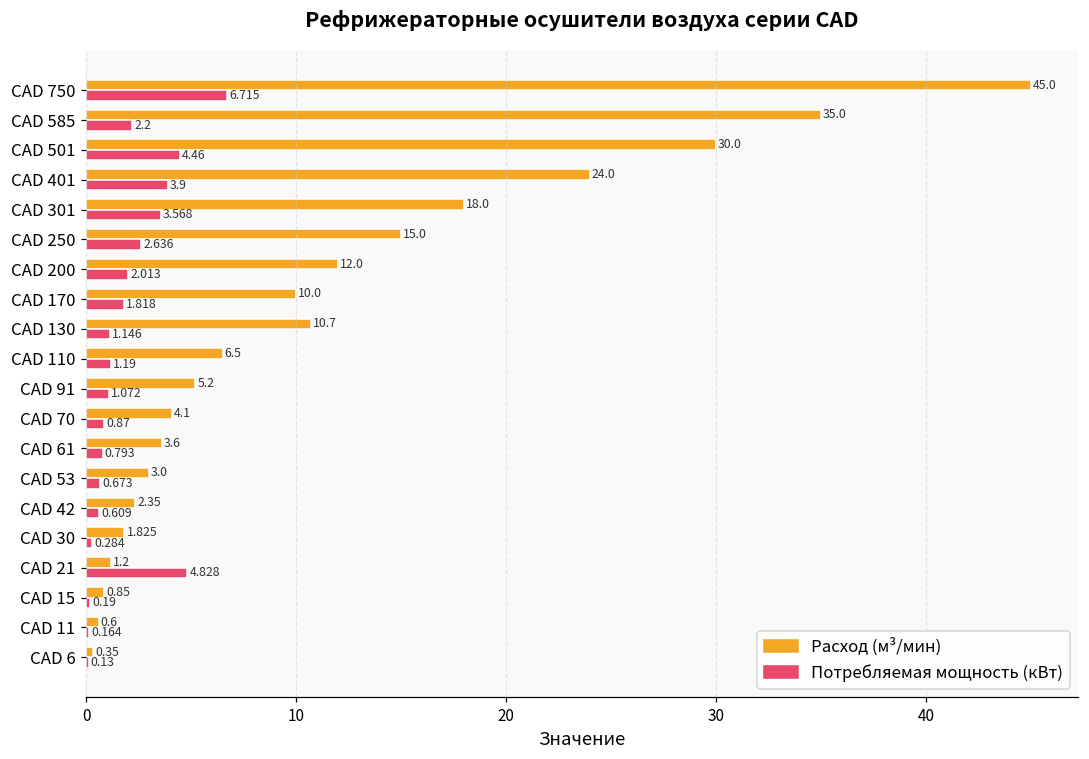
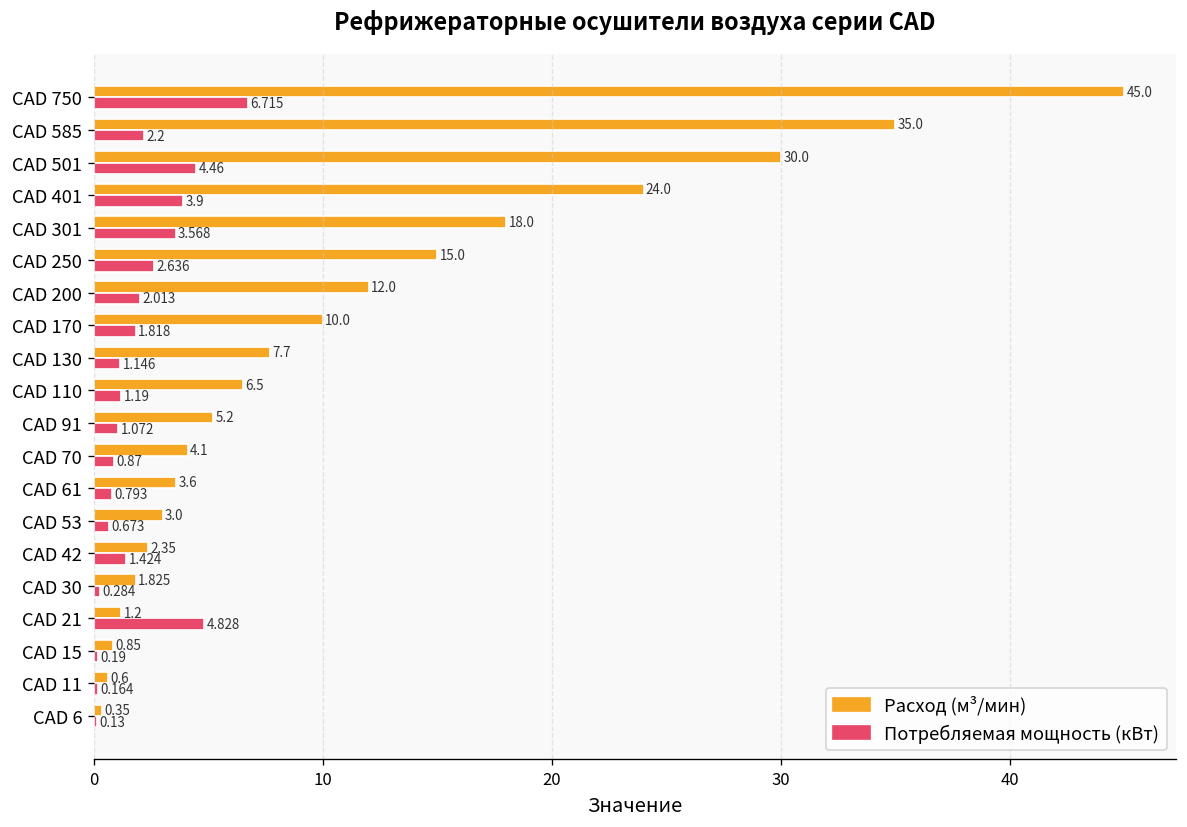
  {
    "Расход (м³/мин)": {
      "CAD 750": 45.0,
      "CAD 585": 35.0,
      "CAD 501": 30.0,
      "CAD 401": 24.0,
      "CAD 301": 18.0,
      "CAD 250": 15.0,
      "CAD 200": 12.0,
      "CAD 170": 10.0,
-     "CAD 130": 10.7,
+     "CAD 130": 7.7,
      "CAD 110": 6.5,
      "CAD 91": 5.2,
      "CAD 70": 4.1,
      "CAD 61": 3.6,
      "CAD 53": 3.0,
      "CAD 42": 2.35,
      "CAD 30": 1.825,
      "CAD 21": 1.2,
      "CAD 15": 0.85,
      "CAD 11": 0.6,
      "CAD 6": 0.35
    },
    "Потребляемая мощность (кВт)": {
      "CAD 750": 6.715,
      "CAD 585": 2.2,
      "CAD 501": 4.46,
      "CAD 401": 3.9,
      "CAD 301": 3.568,
      "CAD 250": 2.636,
      "CAD 200": 2.013,
      "CAD 170": 1.818,
      "CAD 130": 1.146,
      "CAD 110": 1.19,
      "CAD 91": 1.072,
      "CAD 70": 0.87,
      "CAD 61": 0.793,
      "CAD 53": 0.673,
-     "CAD 42": 0.609,
+     "CAD 42": 1.424,
      "CAD 30": 0.284,
      "CAD 21": 4.828,
      "CAD 15": 0.19,
      "CAD 11": 0.164,
      "CAD 6": 0.13
    }
  }
